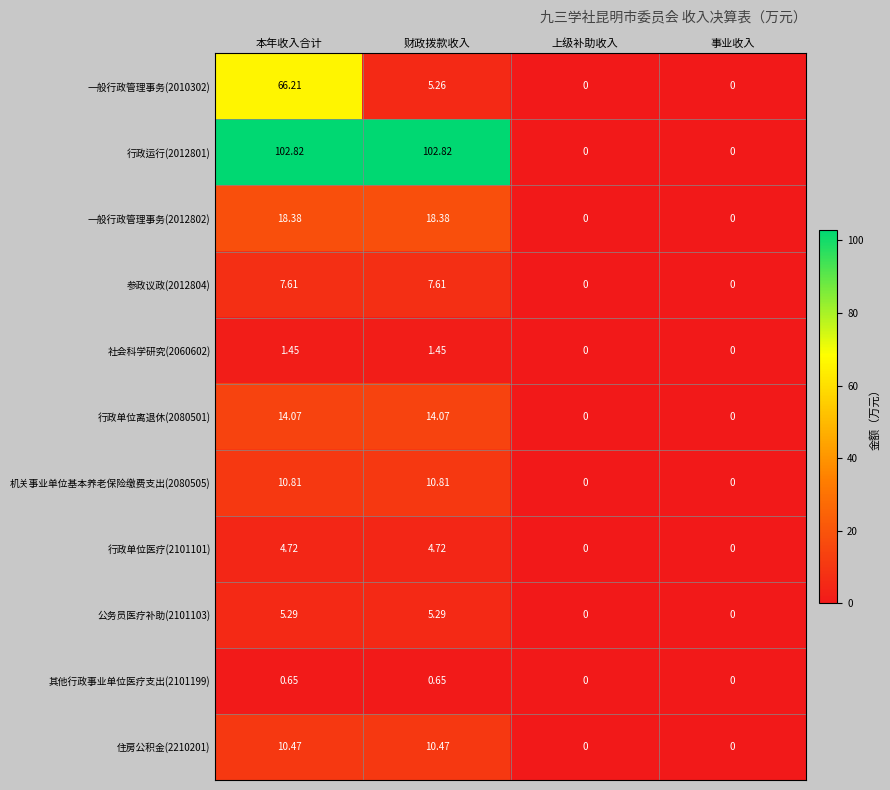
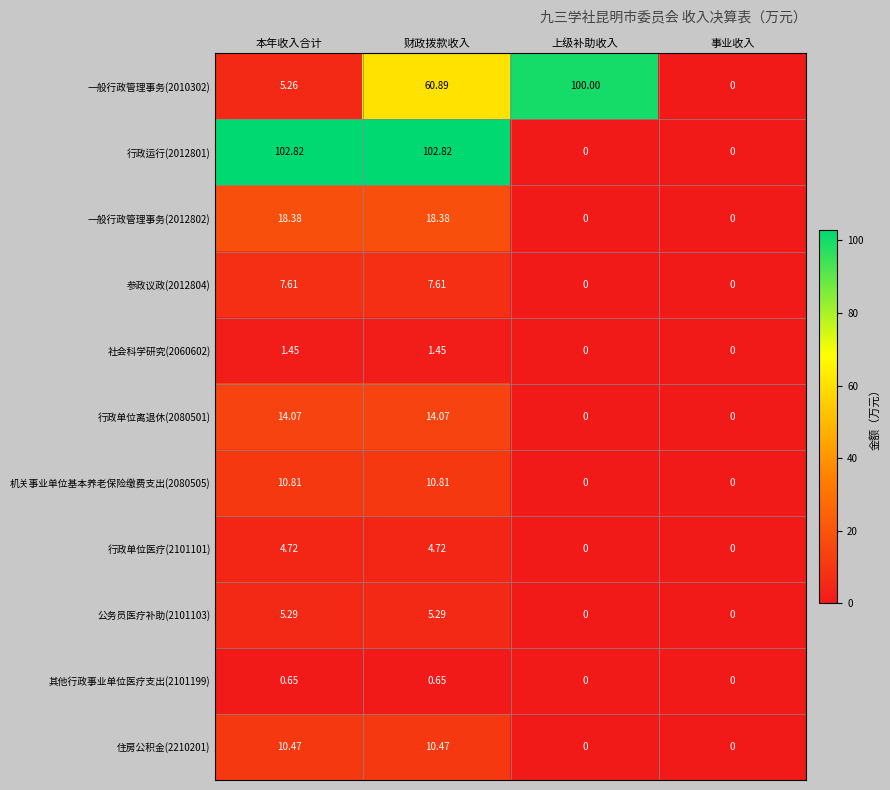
  {
    "一般行政管理事务(2010302)": {
-     "本年收入合计": 66.21,
-     "财政拨款收入": 5.26,
-     "上级补助收入": 0,
+     "本年收入合计": 5.26,
+     "财政拨款收入": 60.89,
+     "上级补助收入": 100.00,
      "事业收入": 0
    },
    "行政运行(2012801)": {
      "本年收入合计": 102.82,
      "财政拨款收入": 102.82,
      "上级补助收入": 0,
      "事业收入": 0
    },
    "一般行政管理事务(2012802)": {
      "本年收入合计": 18.38,
      "财政拨款收入": 18.38,
      "上级补助收入": 0,
      "事业收入": 0
    },
    "参政议政(2012804)": {
      "本年收入合计": 7.61,
      "财政拨款收入": 7.61,
      "上级补助收入": 0,
      "事业收入": 0
    },
    "社会科学研究(2060602)": {
      "本年收入合计": 1.45,
      "财政拨款收入": 1.45,
      "上级补助收入": 0,
      "事业收入": 0
    },
    "行政单位离退休(2080501)": {
      "本年收入合计": 14.07,
      "财政拨款收入": 14.07,
      "上级补助收入": 0,
      "事业收入": 0
    },
    "机关事业单位基本养老保险缴费支出(2080505)": {
      "本年收入合计": 10.81,
      "财政拨款收入": 10.81,
      "上级补助收入": 0,
      "事业收入": 0
    },
    "行政单位医疗(2101101)": {
      "本年收入合计": 4.72,
      "财政拨款收入": 4.72,
      "上级补助收入": 0,
      "事业收入": 0
    },
    "公务员医疗补助(2101103)": {
      "本年收入合计": 5.29,
      "财政拨款收入": 5.29,
      "上级补助收入": 0,
      "事业收入": 0
    },
    "其他行政事业单位医疗支出(2101199)": {
      "本年收入合计": 0.65,
      "财政拨款收入": 0.65,
      "上级补助收入": 0,
      "事业收入": 0
    },
    "住房公积金(2210201)": {
      "本年收入合计": 10.47,
      "财政拨款收入": 10.47,
      "上级补助收入": 0,
      "事业收入": 0
    }
  }
